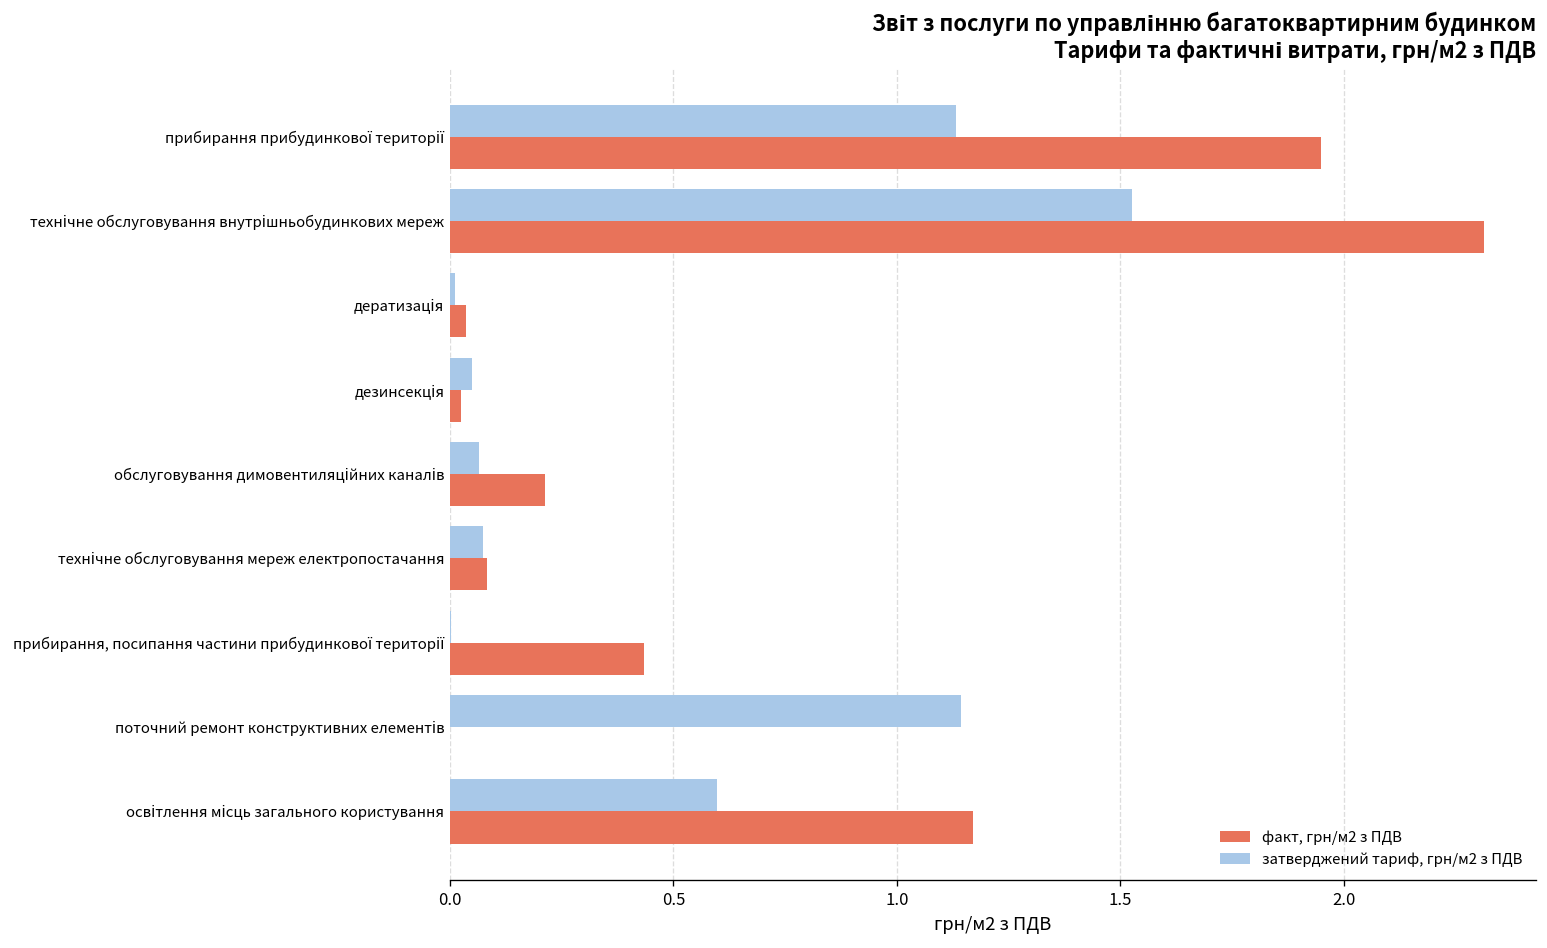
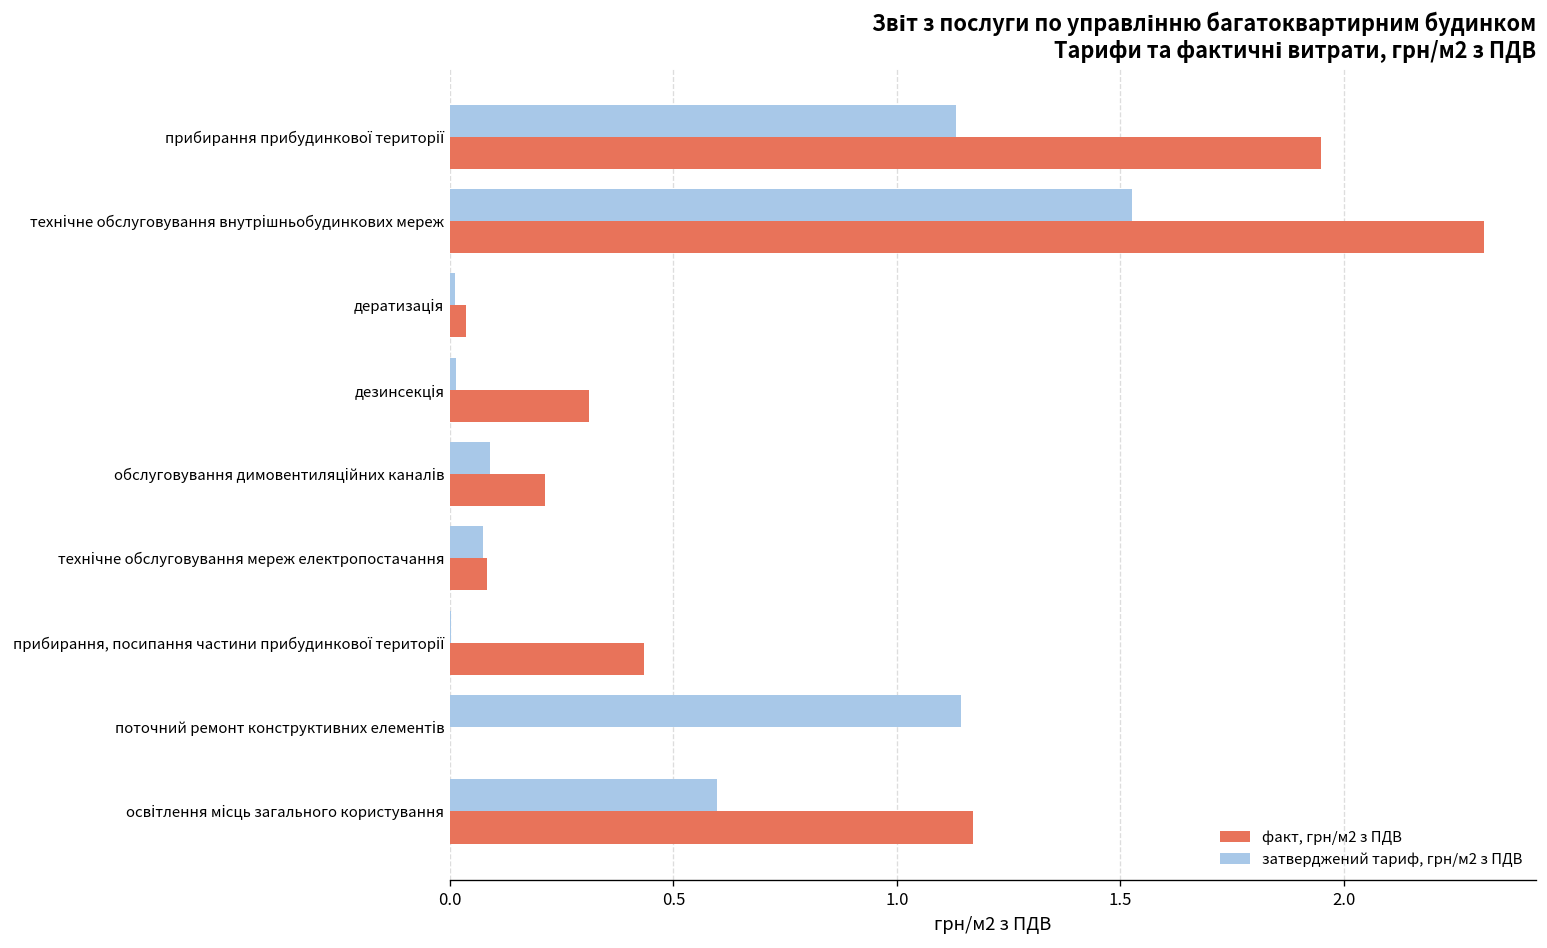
  {
    "факт, грн/м2 з ПДВ": {
      "прибирання прибудинкової території": 1.95,
      "технічне обслуговування внутрішньобудинкових мереж": 2.31,
      "дератизація": 0.04,
-     "дезинсекція": 0.02,
+     "дезинсекція": 0.31,
      "обслуговування димовентиляційних каналів": 0.21,
      "технічне обслуговування мереж електропостачання": 0.08,
      "прибирання, посипання частини прибудинкової території": 0.43,
      "поточний ремонт конструктивних елементів": 0.00,
      "освітлення місць загального користування": 1.17
    },
    "затверджений тариф, грн/м2 з ПДВ": {
      "прибирання прибудинкової території": 1.13,
      "технічне обслуговування внутрішньобудинкових мереж": 1.53,
      "дератизація": 0.01,
-     "дезинсекція": 0.05,
-     "обслуговування димовентиляційних каналів": 0.06,
+     "дезинсекція": 0.01,
+     "обслуговування димовентиляційних каналів": 0.09,
      "технічне обслуговування мереж електропостачання": 0.07,
      "поточний ремонт конструктивних елементів": 1.14,
      "освітлення місць загального користування": 0.60
    }
  }
